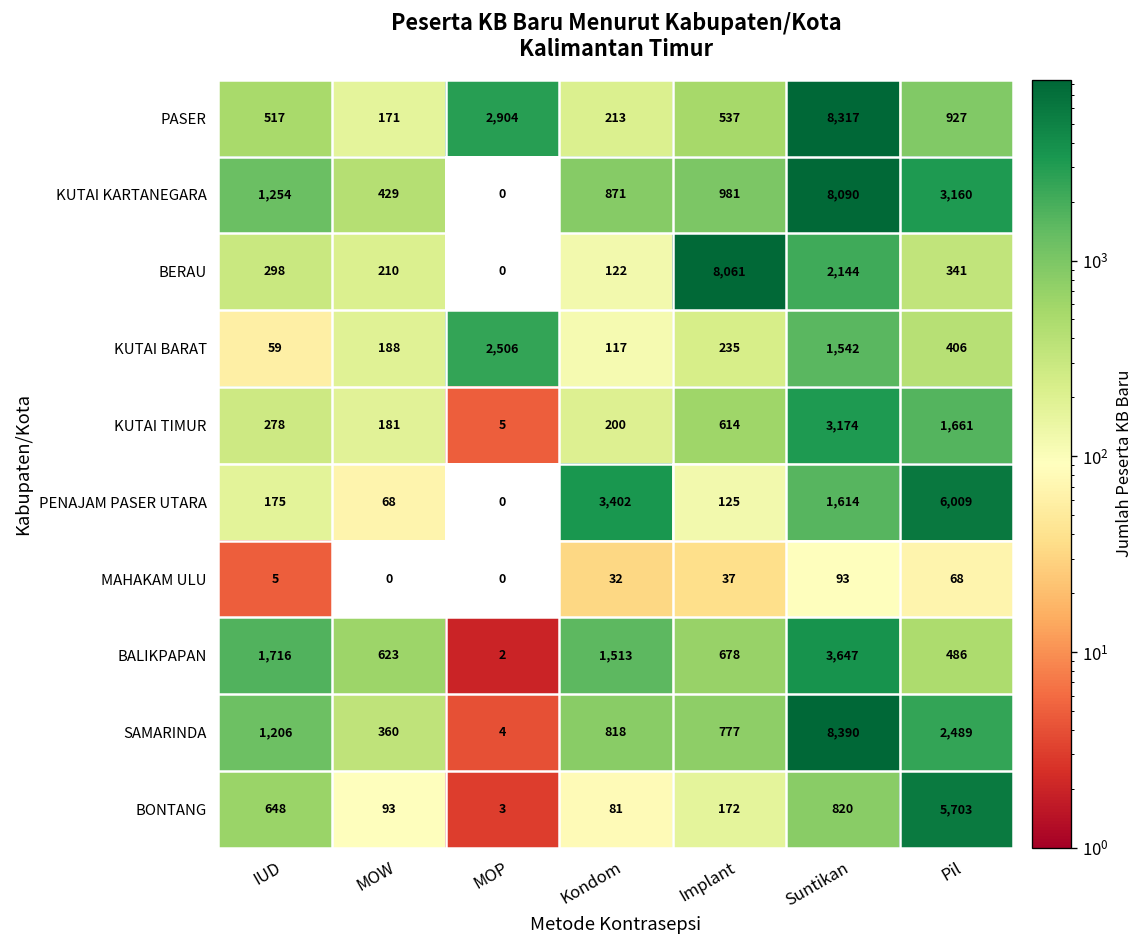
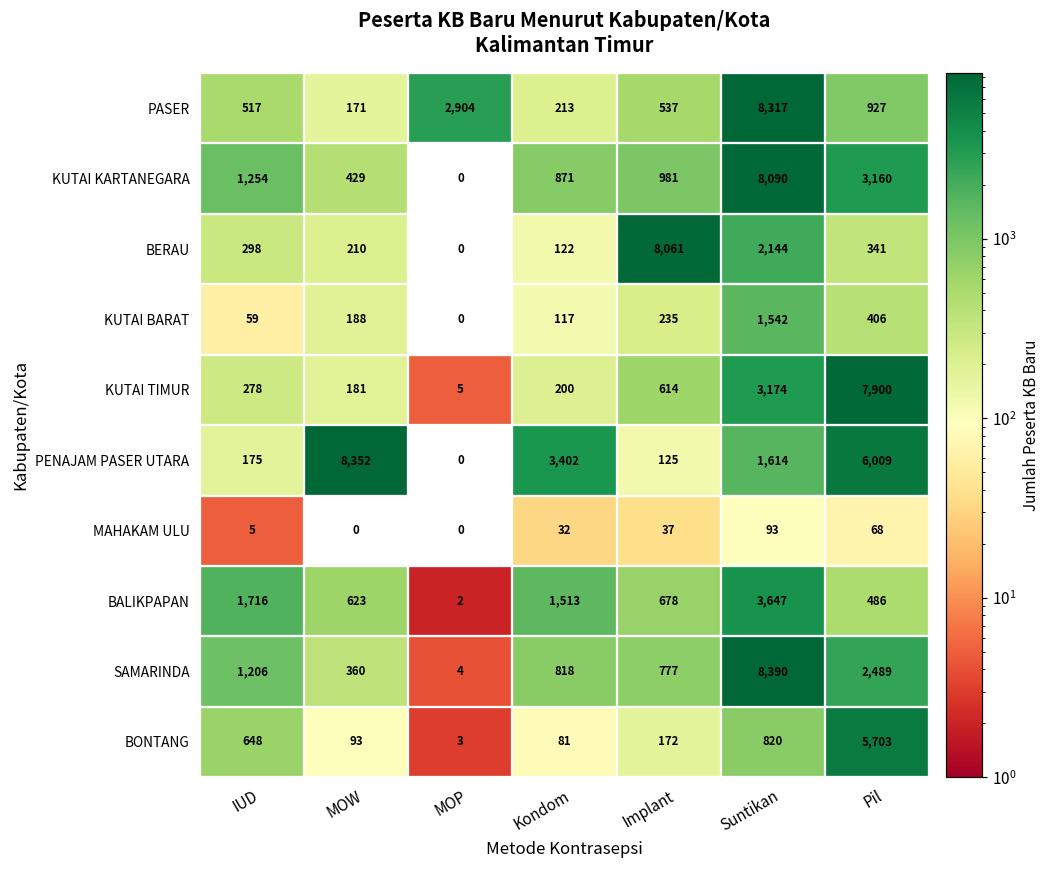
  {
    "PASER": {
      "IUD": "517",
      "MOW": "171",
      "MOP": "2,904",
      "Kondom": "213",
      "Implant": "537",
      "Suntikan": "8,317",
      "Pil": "927"
    },
    "KUTAI KARTANEGARA": {
      "IUD": "1,254",
      "MOW": "429",
      "MOP": "0",
      "Kondom": "871",
      "Implant": "981",
      "Suntikan": "8,090",
      "Pil": "3,160"
    },
    "BERAU": {
      "IUD": "298",
      "MOW": "210",
      "MOP": "0",
      "Kondom": "122",
      "Implant": "8,061",
      "Suntikan": "2,144",
      "Pil": "341"
    },
    "KUTAI BARAT": {
      "IUD": "59",
      "MOW": "188",
-     "MOP": "2,506",
+     "MOP": "0",
      "Kondom": "117",
      "Implant": "235",
      "Suntikan": "1,542",
      "Pil": "406"
    },
    "KUTAI TIMUR": {
      "IUD": "278",
      "MOW": "181",
      "MOP": "5",
      "Kondom": "200",
      "Implant": "614",
      "Suntikan": "3,174",
-     "Pil": "1,661"
+     "Pil": "7,900"
    },
    "PENAJAM PASER UTARA": {
      "IUD": "175",
-     "MOW": "68",
+     "MOW": "8,352",
      "MOP": "0",
      "Kondom": "3,402",
      "Implant": "125",
      "Suntikan": "1,614",
      "Pil": "6,009"
    },
    "MAHAKAM ULU": {
      "IUD": "5",
      "MOW": "0",
      "MOP": "0",
      "Kondom": "32",
      "Implant": "37",
      "Suntikan": "93",
      "Pil": "68"
    },
    "BALIKPAPAN": {
      "IUD": "1,716",
      "MOW": "623",
      "MOP": "2",
      "Kondom": "1,513",
      "Implant": "678",
      "Suntikan": "3,647",
      "Pil": "486"
    },
    "SAMARINDA": {
      "IUD": "1,206",
      "MOW": "360",
      "MOP": "4",
      "Kondom": "818",
      "Implant": "777",
      "Suntikan": "8,390",
      "Pil": "2,489"
    },
    "BONTANG": {
      "IUD": "648",
      "MOW": "93",
      "MOP": "3",
      "Kondom": "81",
      "Implant": "172",
      "Suntikan": "820",
      "Pil": "5,703"
    }
  }
